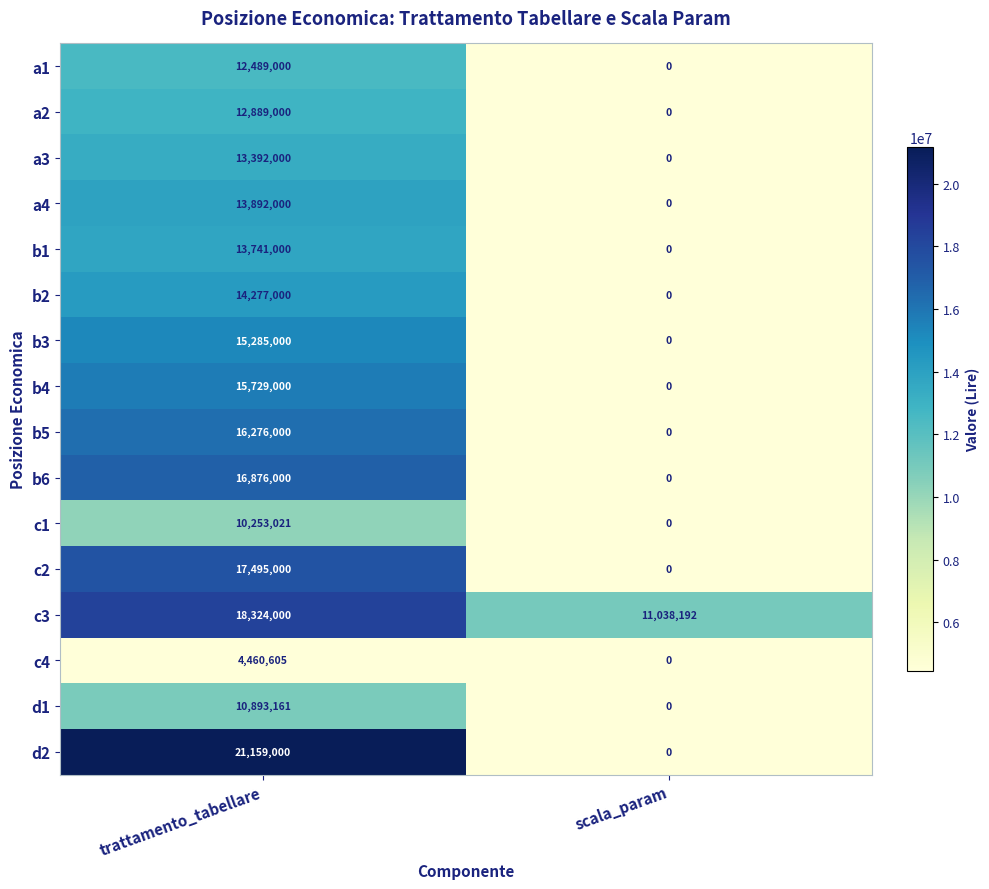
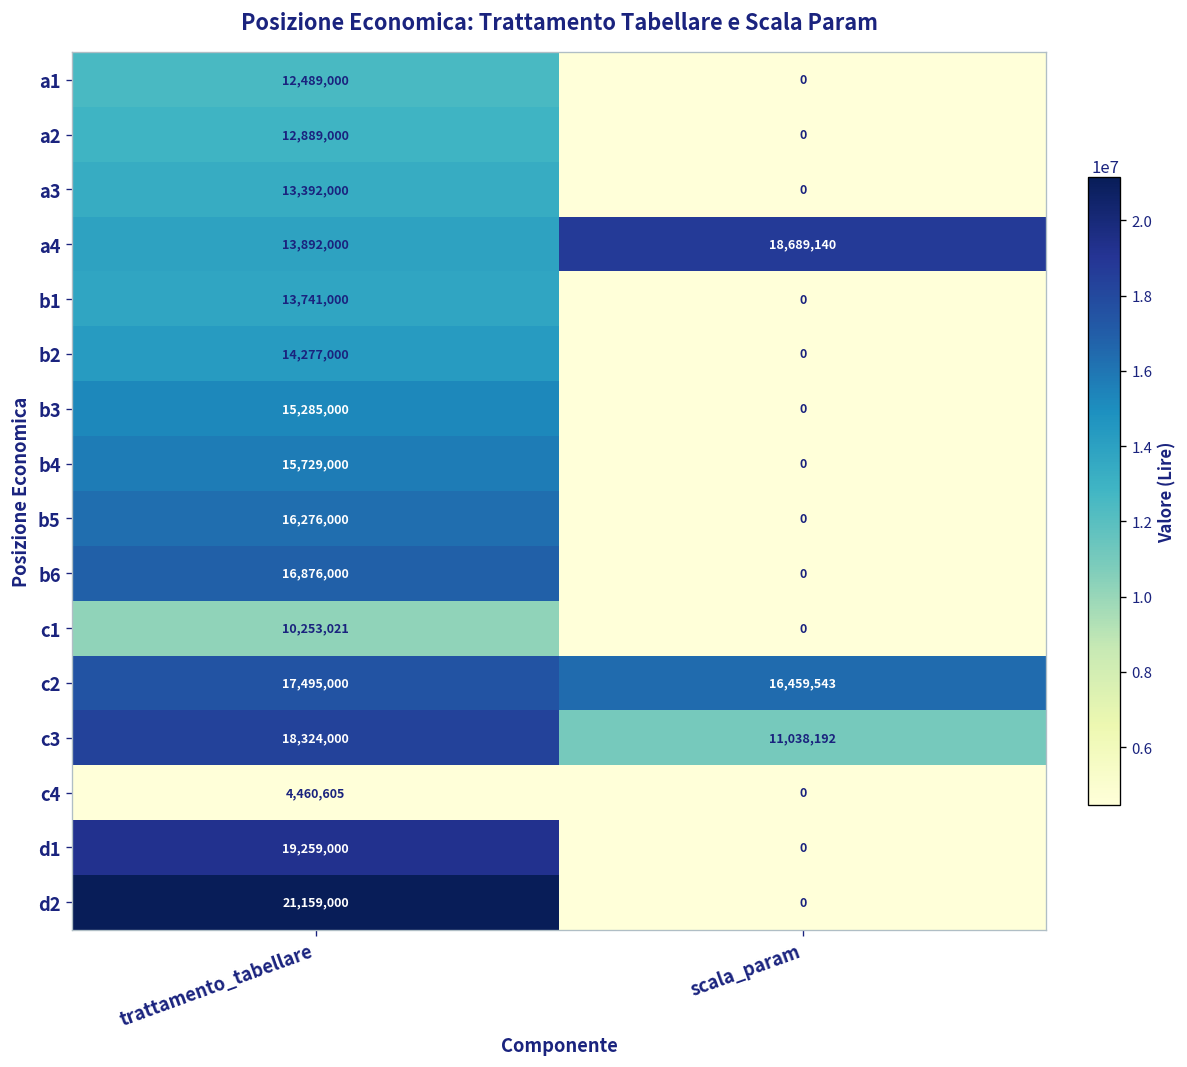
  {
    "a1": {
      "trattamento_tabellare": "12,489,000",
      "scala_param": "0"
    },
    "a2": {
      "trattamento_tabellare": "12,889,000",
      "scala_param": "0"
    },
    "a3": {
      "trattamento_tabellare": "13,392,000",
      "scala_param": "0"
    },
    "a4": {
      "trattamento_tabellare": "13,892,000",
-     "scala_param": "0"
+     "scala_param": "18,689,140"
    },
    "b1": {
      "trattamento_tabellare": "13,741,000",
      "scala_param": "0"
    },
    "b2": {
      "trattamento_tabellare": "14,277,000",
      "scala_param": "0"
    },
    "b3": {
      "trattamento_tabellare": "15,285,000",
      "scala_param": "0"
    },
    "b4": {
      "trattamento_tabellare": "15,729,000",
      "scala_param": "0"
    },
    "b5": {
      "trattamento_tabellare": "16,276,000",
      "scala_param": "0"
    },
    "b6": {
      "trattamento_tabellare": "16,876,000",
      "scala_param": "0"
    },
    "c1": {
      "trattamento_tabellare": "10,253,021",
      "scala_param": "0"
    },
    "c2": {
      "trattamento_tabellare": "17,495,000",
-     "scala_param": "0"
+     "scala_param": "16,459,543"
    },
    "c3": {
      "trattamento_tabellare": "18,324,000",
      "scala_param": "11,038,192"
    },
    "c4": {
      "trattamento_tabellare": "4,460,605",
      "scala_param": "0"
    },
    "d1": {
-     "trattamento_tabellare": "10,893,161",
+     "trattamento_tabellare": "19,259,000",
      "scala_param": "0"
    },
    "d2": {
      "trattamento_tabellare": "21,159,000",
      "scala_param": "0"
    }
  }
